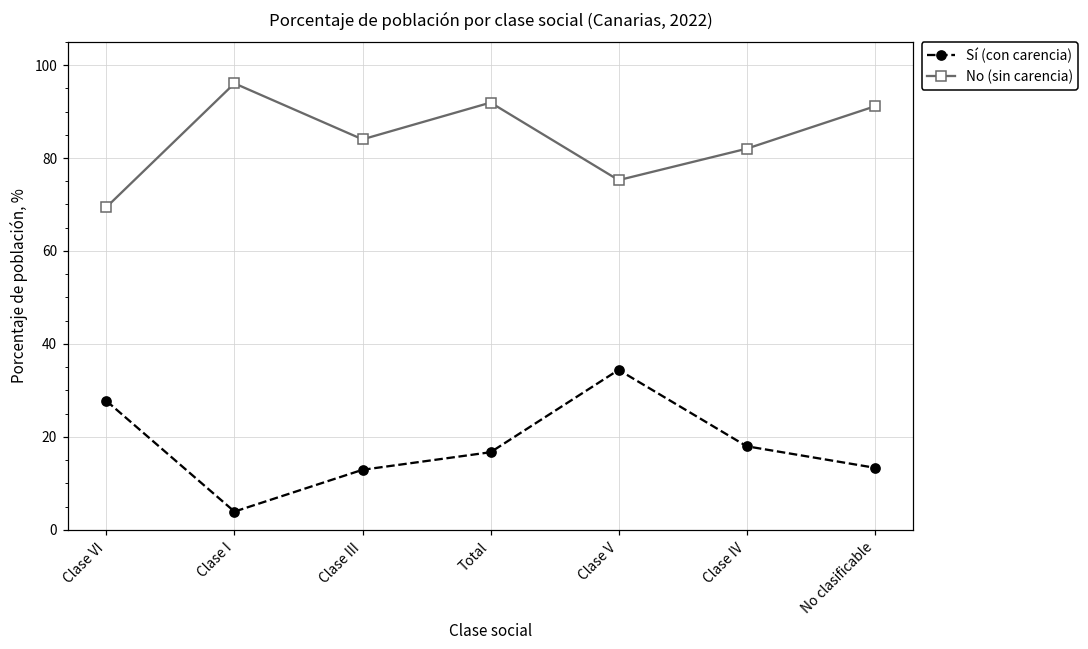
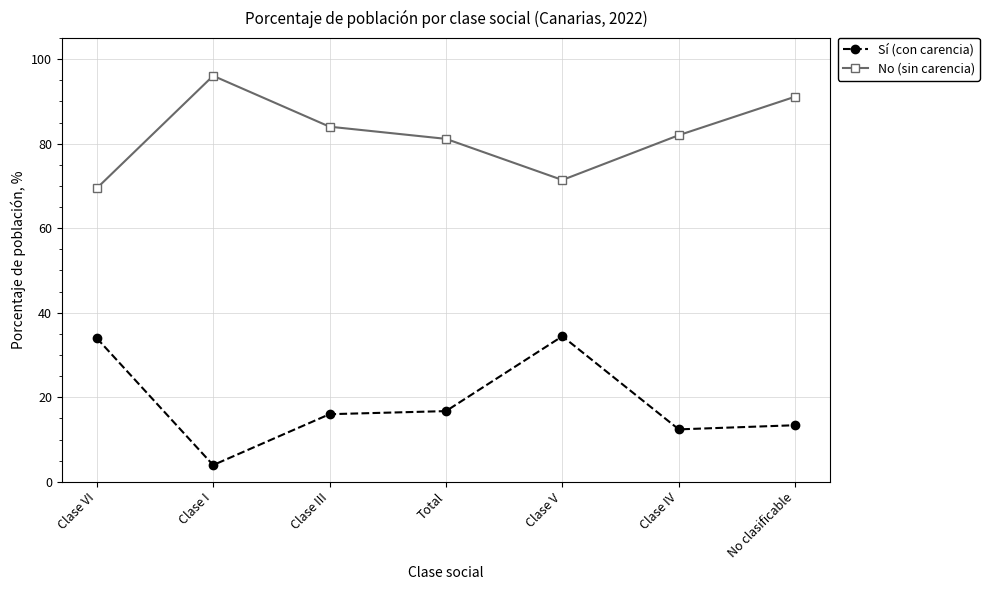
  {
    "Sí (con carencia)": {
-     "Clase VI": 28,
+     "Clase VI": 34,
      "Clase I": 4,
-     "Clase III": 13,
+     "Clase III": 16,
      "Total": 17,
      "Clase V": 34,
-     "Clase IV": 18,
+     "Clase IV": 12,
      "No clasificable": 13
    },
    "No (sin carencia)": {
      "Clase VI": 69,
      "Clase I": 96,
      "Clase III": 84,
-     "Total": 92,
-     "Clase V": 75,
+     "Total": 81,
+     "Clase V": 71,
      "Clase IV": 82,
      "No clasificable": 91
    }
  }
